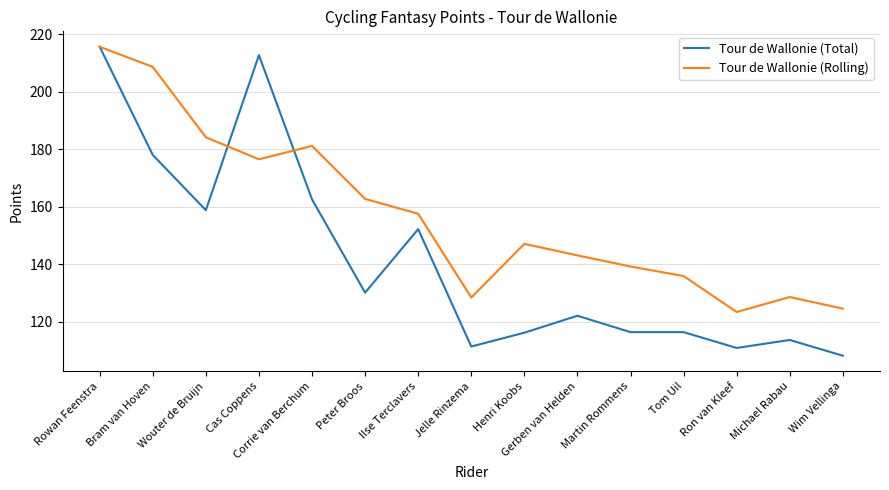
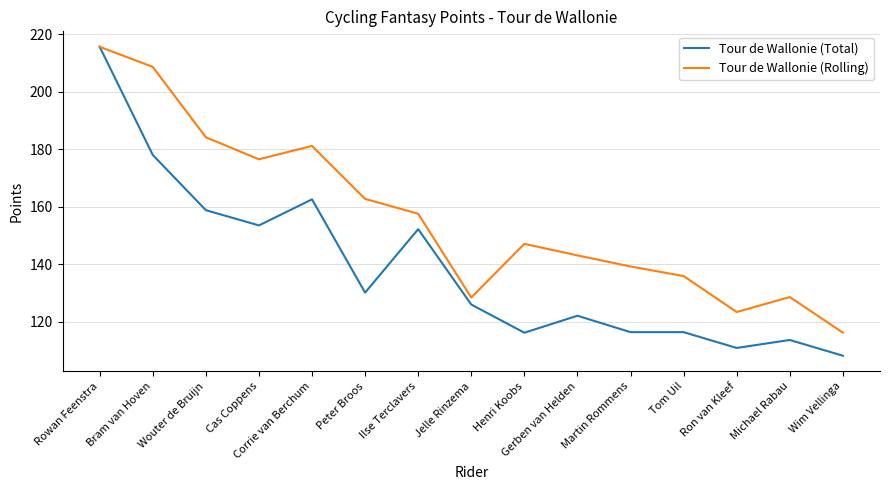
  {
    "Tour de Wallonie (Total)": {
      "Bram van Hoven": 178,
      "Wouter de Bruijn": 159,
-     "Cas Coppens": 213,
+     "Cas Coppens": 154,
      "Corrie van Berchum": 163,
      "Peter Broos": 130,
      "Ilse Terclavers": 152,
-     "Jelle Rinzema": 111,
+     "Jelle Rinzema": 126,
      "Henri Koobs": 116,
      "Gerben van Helden": 122,
      "Martin Rommens": 116,
      "Tom Uil": 116,
      "Ron van Kleef": 111,
      "Michael Rabau": 114,
      "Wim Vellinga": 108
    },
    "Tour de Wallonie (Rolling)": {
      "Bram van Hoven": 209,
      "Wouter de Bruijn": 184,
      "Cas Coppens": 176,
      "Corrie van Berchum": 181,
      "Peter Broos": 163,
      "Ilse Terclavers": 158,
      "Jelle Rinzema": 128,
      "Henri Koobs": 147,
      "Gerben van Helden": 143,
      "Martin Rommens": 139,
      "Tom Uil": 136,
      "Ron van Kleef": 123,
      "Michael Rabau": 129,
-     "Wim Vellinga": 125
+     "Wim Vellinga": 116
    }
  }
